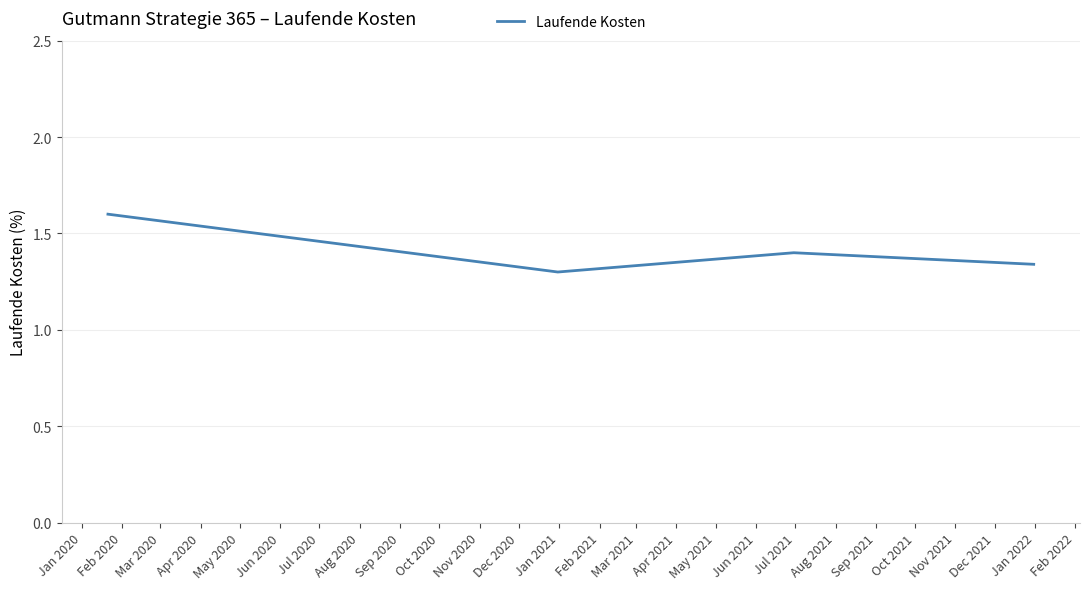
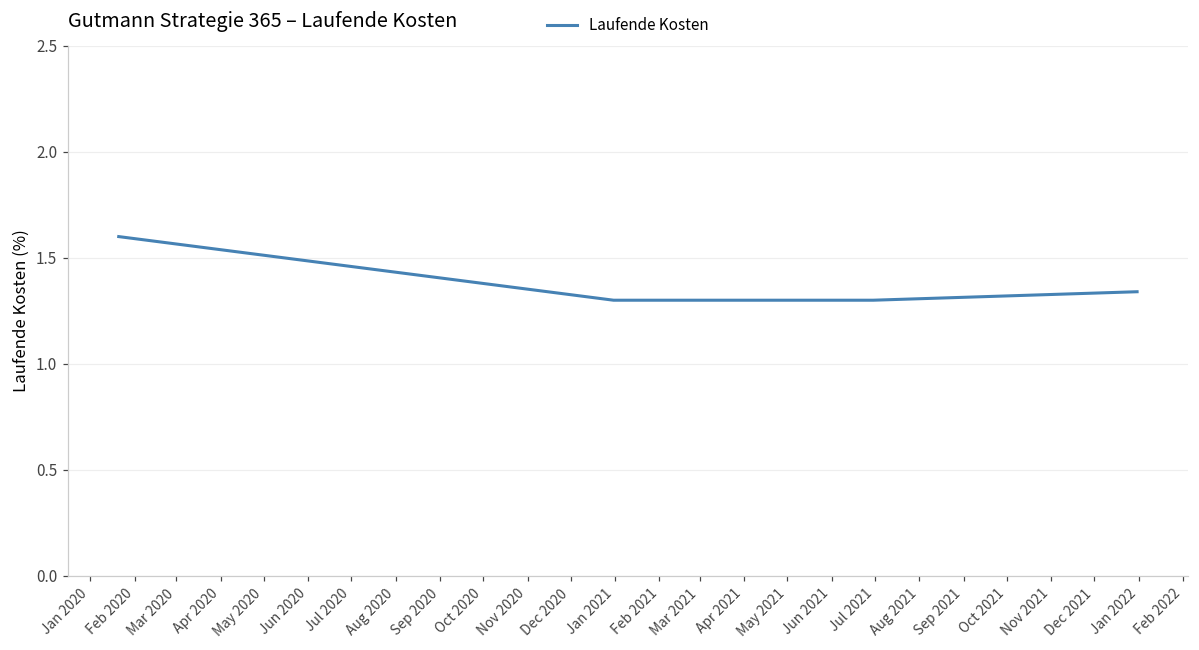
  {
    "Jan 2021": 1.3,
-   "Jul 2021": 1.4,
+   "Jul 2021": 1.3,
    "Jan 2022": 1.34
  }
